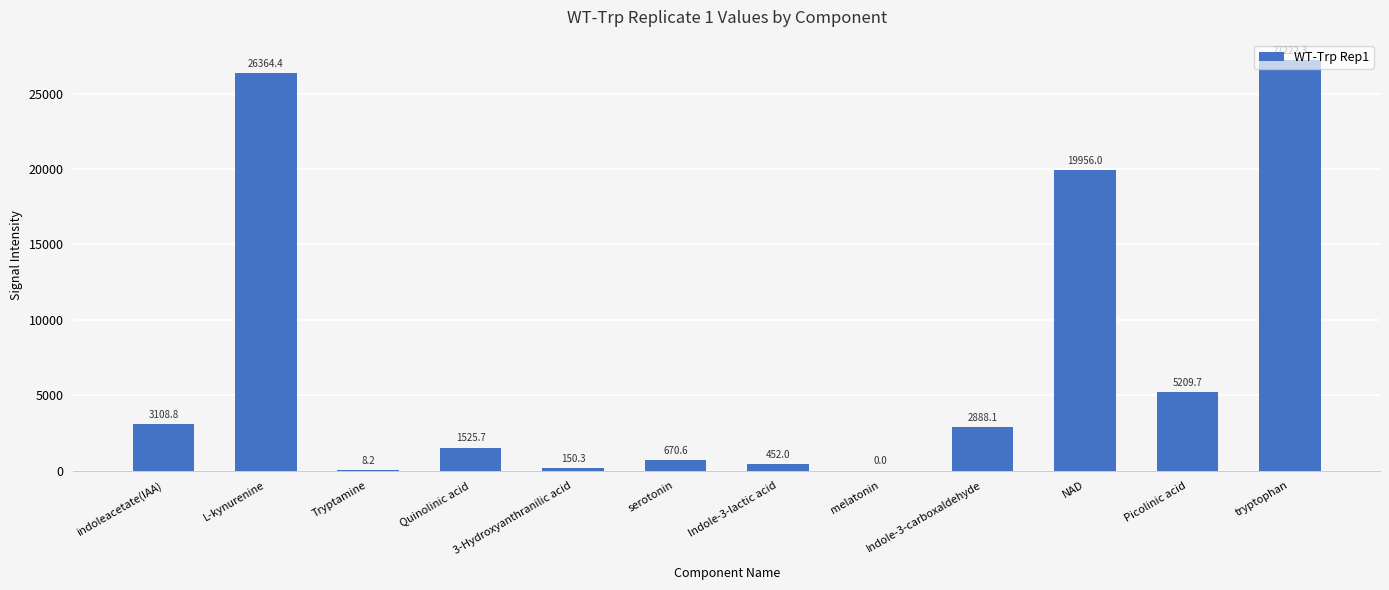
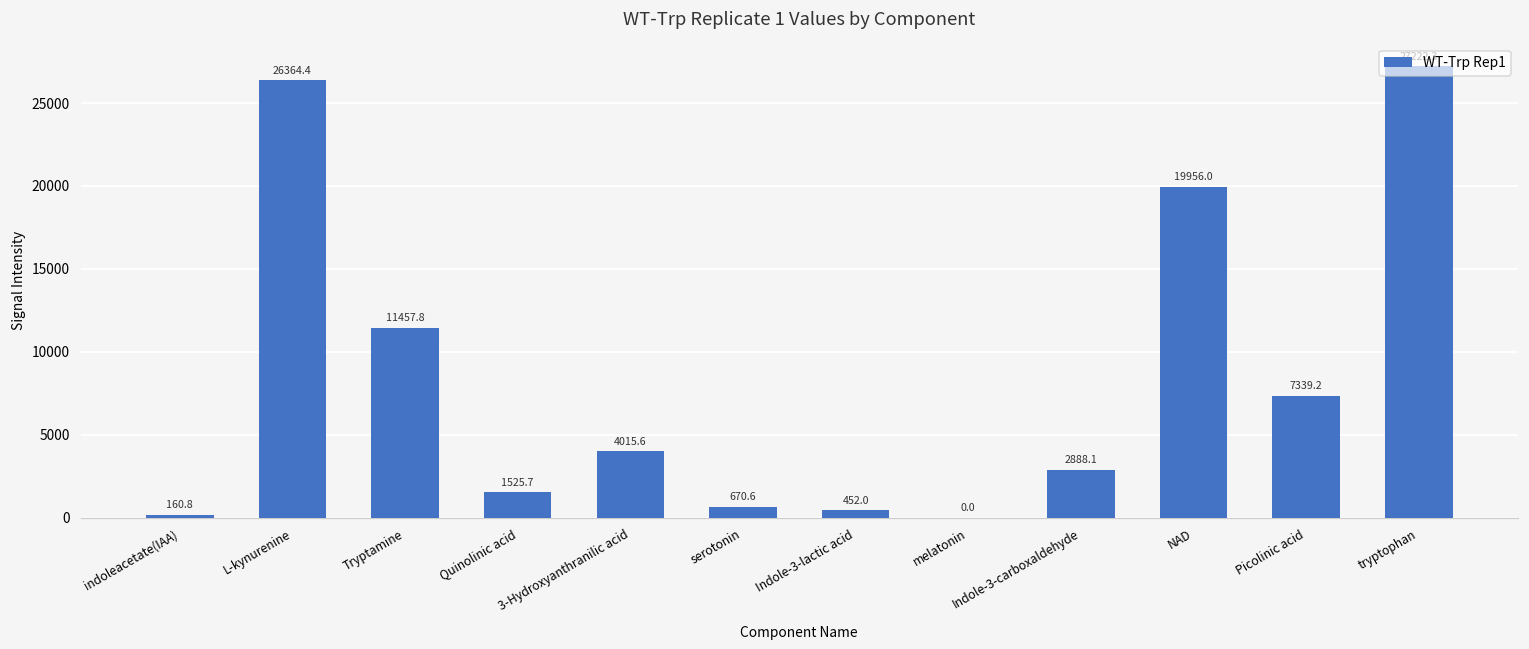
  {
-   "indoleacetate(IAA)": 3108.8,
+   "indoleacetate(IAA)": 160.8,
    "L-kynurenine": 26364.4,
-   "Tryptamine": 8.2,
+   "Tryptamine": 11457.8,
    "Quinolinic acid": 1525.7,
-   "3-Hydroxyanthranilic acid": 150.3,
+   "3-Hydroxyanthranilic acid": 4015.6,
    "serotonin": 670.6,
    "Indole-3-lactic acid": 452.0,
    "melatonin": 0.0,
    "Indole-3-carboxaldehyde": 2888.1,
    "NAD": 19956.0,
-   "Picolinic acid": 5209.7
+   "Picolinic acid": 7339.2
  }
